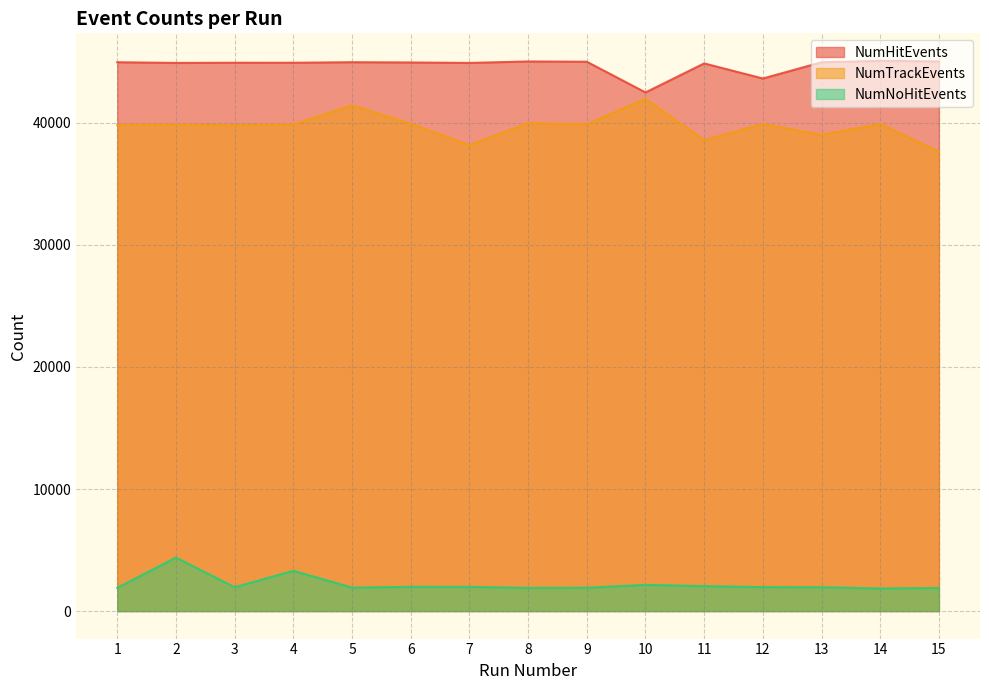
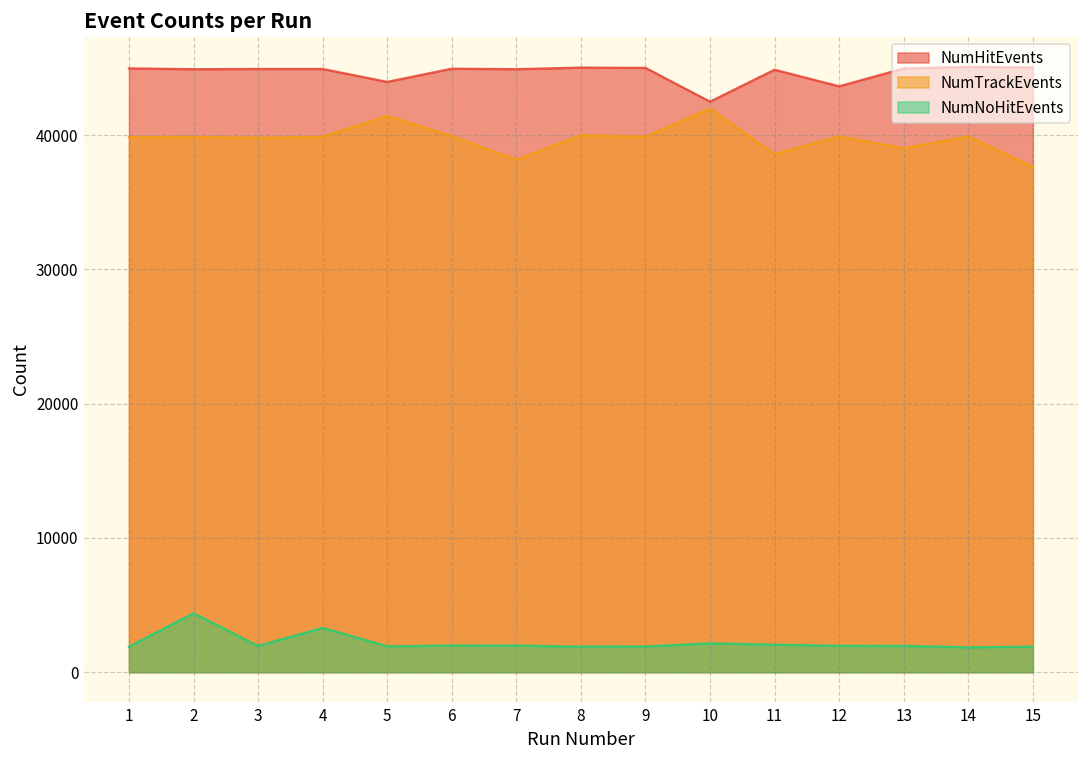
  {
    "NumHitEvents": {
      "1": 45000,
      "2": 44900,
      "3": 44900,
      "4": 44900,
-     "5": 45000,
+     "5": 44000,
      "6": 45000,
      "7": 44900,
      "8": 45000,
      "9": 45000,
      "10": 42500,
      "11": 44900,
      "12": 43600
    },
    "NumTrackEvents": {
      "1": 39800,
      "2": 39900,
      "3": 39800,
      "4": 39900,
      "5": 41400,
      "6": 39900,
      "7": 38200,
      "8": 40000,
      "9": 39900,
      "10": 42000,
      "11": 38600,
      "12": 39900,
      "13": 39000,
      "14": 39900,
      "15": 37600
    },
    "NumNoHitEvents": {
      "1": 1900,
      "2": 4400,
      "3": 2000,
      "4": 3300,
      "5": 1900,
      "6": 2000,
      "7": 2000,
      "8": 1900,
      "9": 1900,
      "10": 2100,
      "11": 2000,
      "12": 2000,
      "13": 2000,
      "14": 1800,
      "15": 1900
    }
  }
